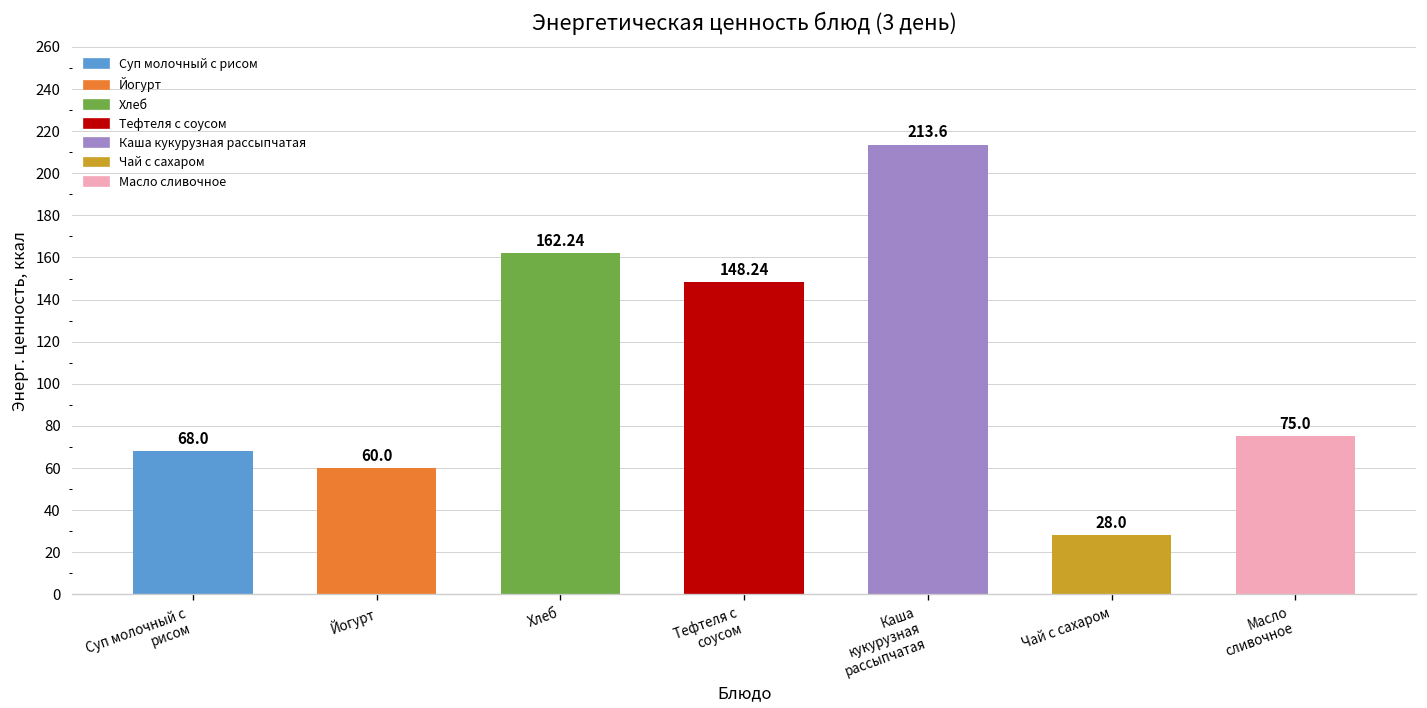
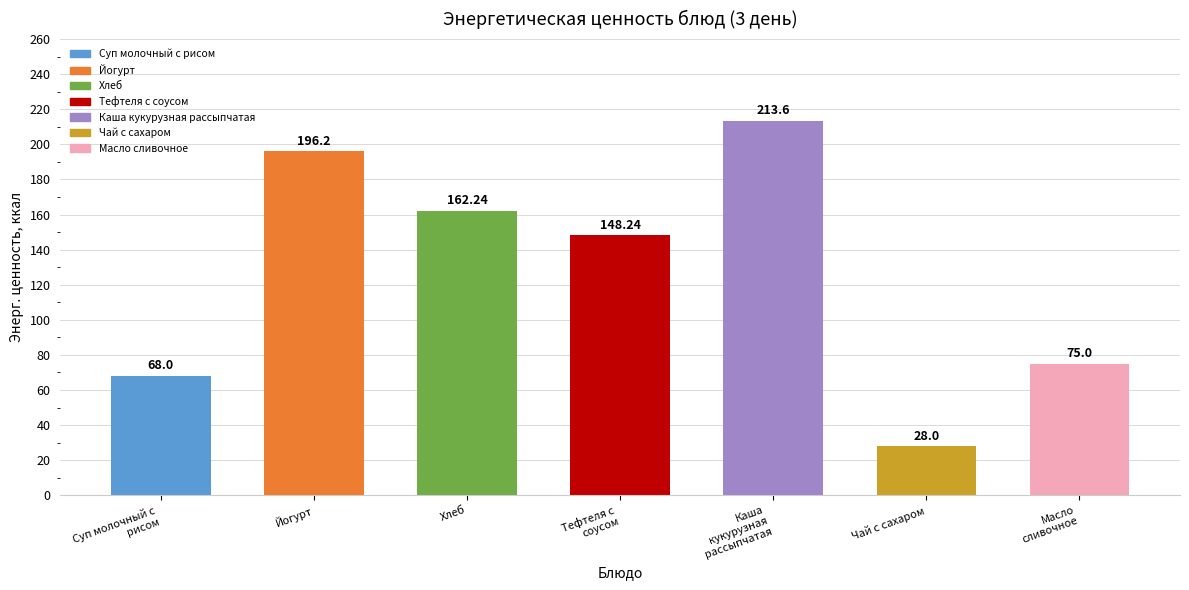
  {
    "Суп молочный с рисом": 68.0,
-   "Йогурт": 60.0,
+   "Йогурт": 196.2,
    "Хлеб": 162.24,
    "Тефтеля с соусом": 148.24,
    "Каша кукурузная рассыпчатая": 213.6,
    "Чай с сахаром": 28.0,
    "Масло сливочное": 75.0
  }
